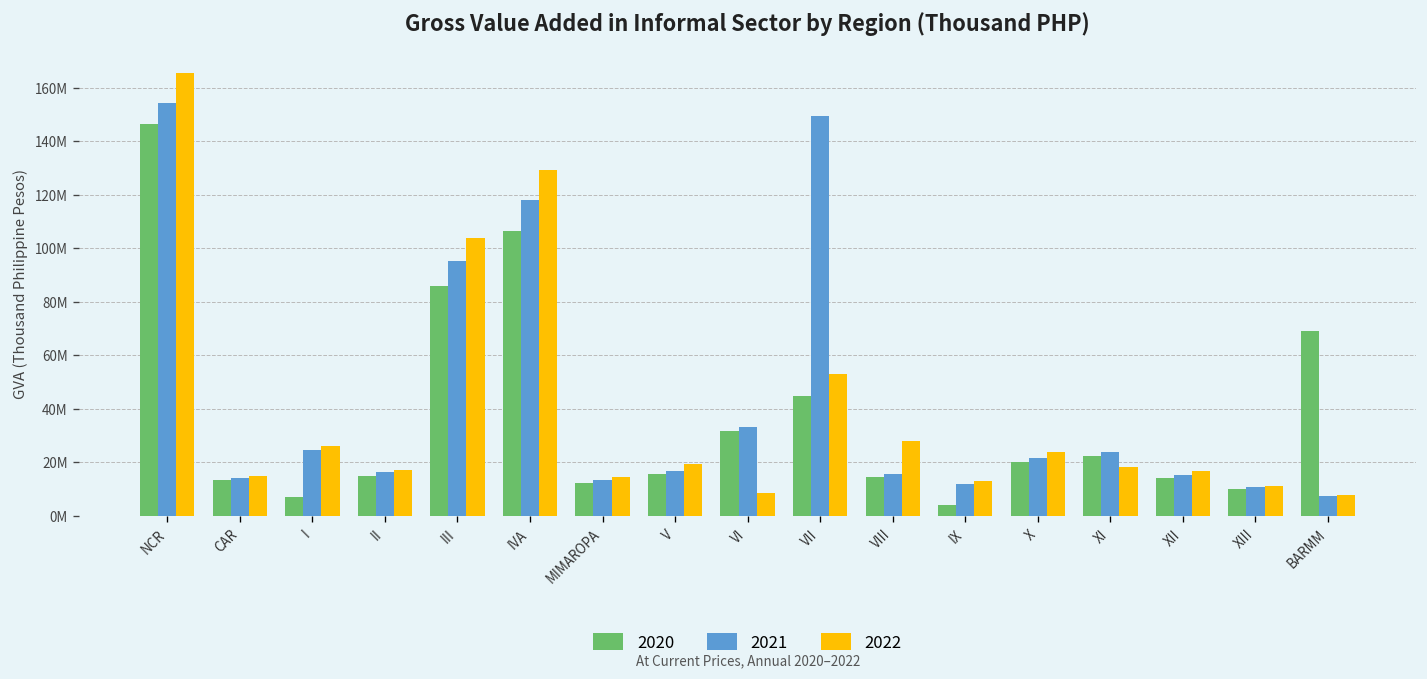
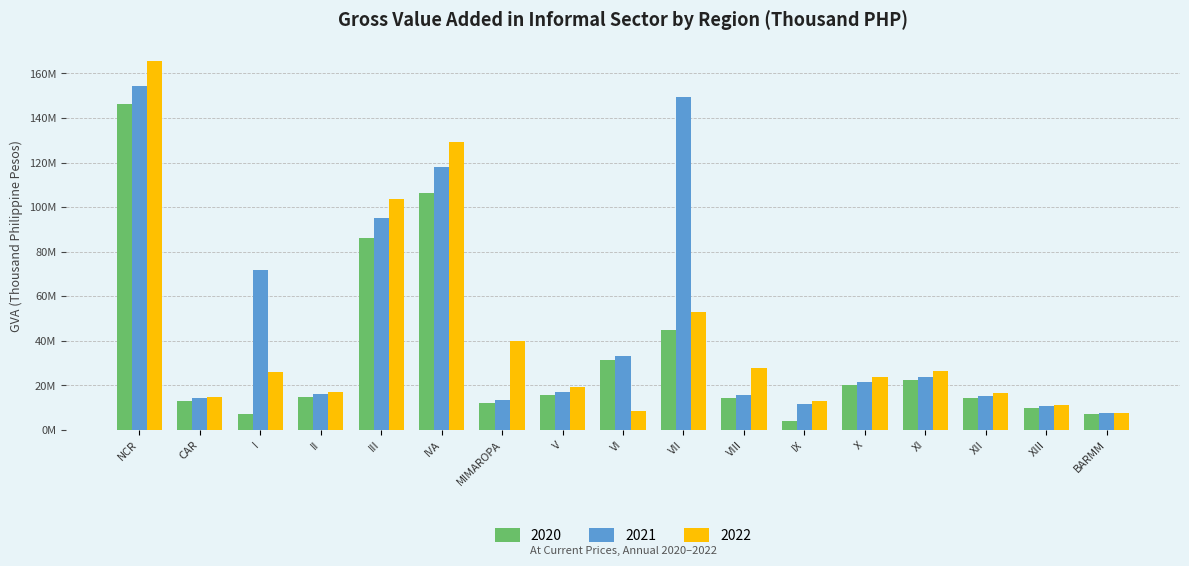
  {
    "2020": {
      "NCR": 146000000,
      "CAR": 13000000,
      "I": 7000000,
      "II": 15000000,
      "III": 86000000,
      "IVA": 106000000,
      "MIMAROPA": 12000000,
      "V": 16000000,
      "VI": 32000000,
      "VII": 45000000,
      "VIII": 14000000,
      "IX": 4000000,
      "X": 20000000,
      "XI": 22000000,
      "XII": 14000000,
      "XIII": 10000000,
-     "BARMM": 69000000
+     "BARMM": 7000000
    },
    "2021": {
      "NCR": 154000000,
      "CAR": 14000000,
-     "I": 25000000,
+     "I": 72000000,
      "II": 16000000,
      "III": 95000000,
      "IVA": 118000000,
      "MIMAROPA": 13000000,
      "V": 17000000,
      "VI": 33000000,
      "VII": 150000000,
      "VIII": 16000000,
      "IX": 12000000,
      "X": 21000000,
      "XI": 24000000,
      "XII": 15000000,
      "XIII": 11000000,
      "BARMM": 7000000
    },
    "2022": {
      "NCR": 166000000,
      "CAR": 15000000,
      "I": 26000000,
      "II": 17000000,
      "III": 104000000,
      "IVA": 129000000,
-     "MIMAROPA": 14000000,
+     "MIMAROPA": 40000000,
      "V": 19000000,
      "VI": 9000000,
      "VII": 53000000,
      "VIII": 28000000,
      "IX": 13000000,
      "X": 24000000,
-     "XI": 18000000,
+     "XI": 27000000,
      "XII": 17000000,
      "XIII": 11000000,
      "BARMM": 8000000
    }
  }
